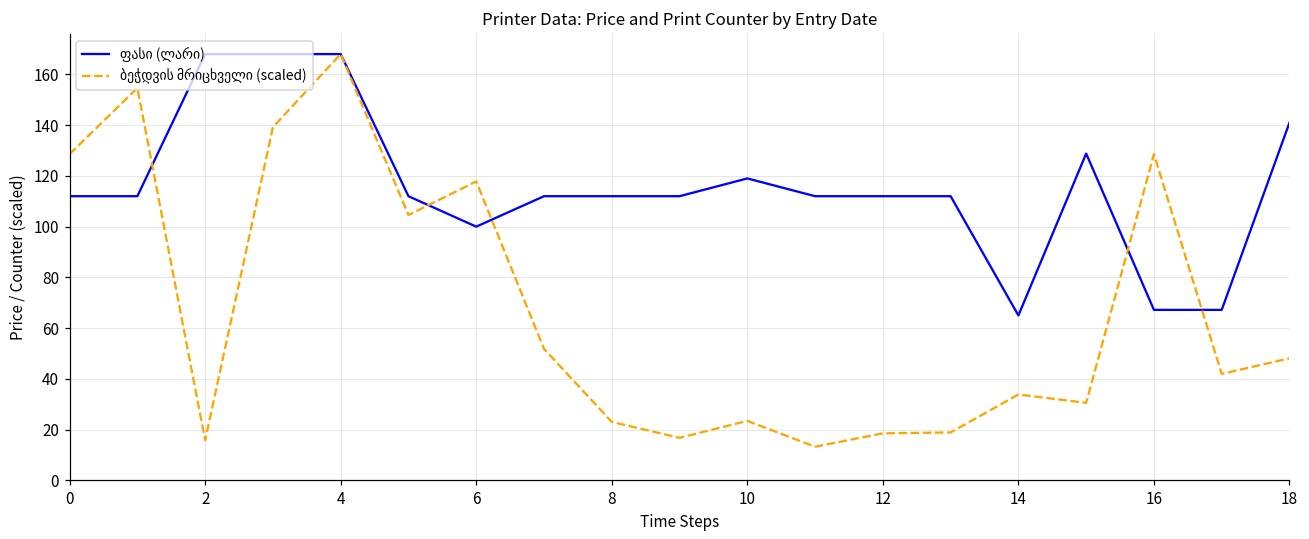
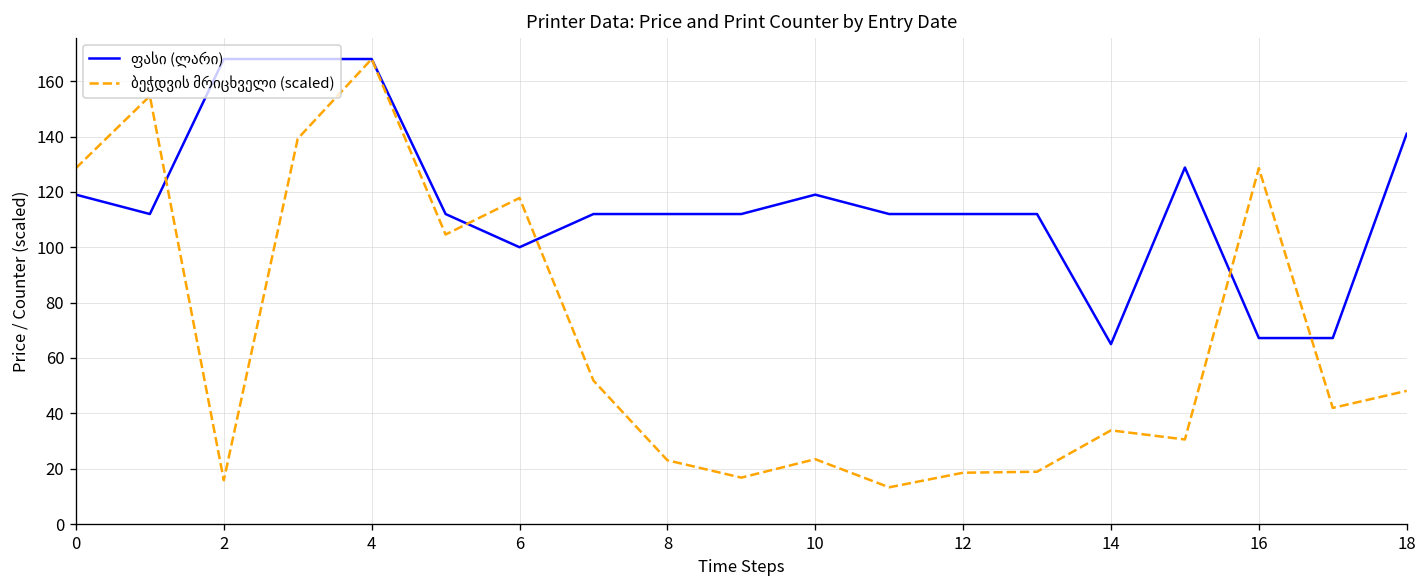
  {
    "ფასი (ლარი)": {
-     "0": 112,
+     "0": 119,
      "6": 100,
      "8": 112,
      "10": 119,
      "12": 112,
      "14": 65,
      "16": 67,
      "18": 141
    },
    "ბეჭდვის მრიცხველი (scaled)": {
      "0": 129,
      "2": 16,
      "6": 118,
      "8": 23,
      "10": 23,
      "12": 19,
      "14": 34,
      "16": 129,
      "18": 48
    }
  }
